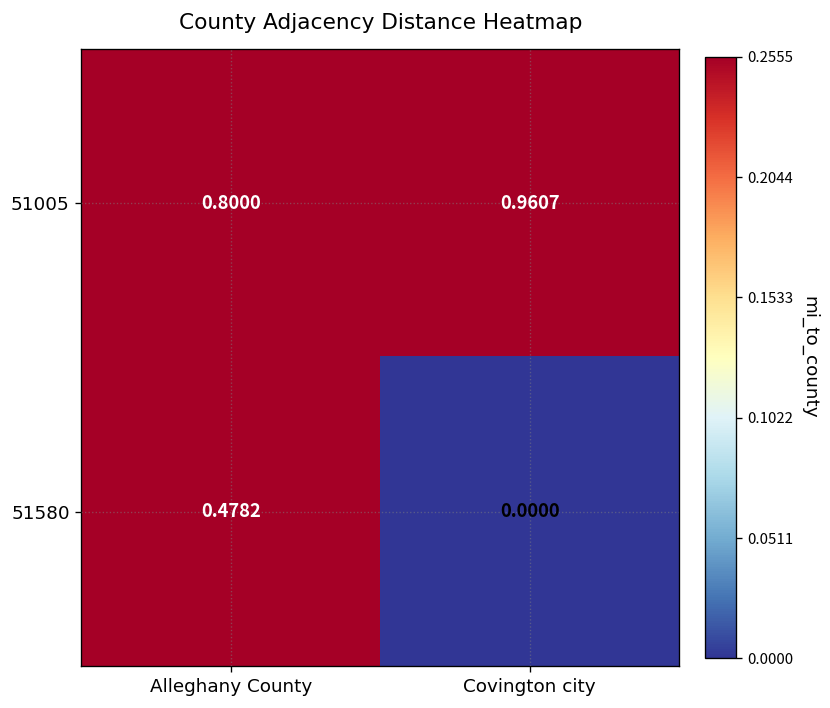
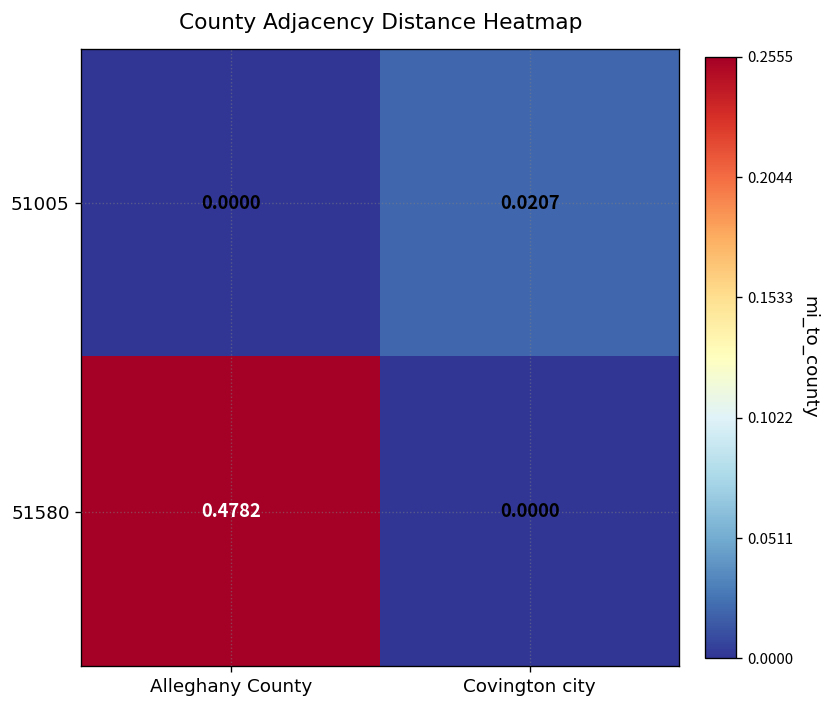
  {
    "51005": {
-     "Alleghany County": 0.8000,
-     "Covington city": 0.9607
+     "Alleghany County": 0.0000,
+     "Covington city": 0.0207
    },
    "51580": {
      "Alleghany County": 0.4782,
      "Covington city": 0.0000
    }
  }
